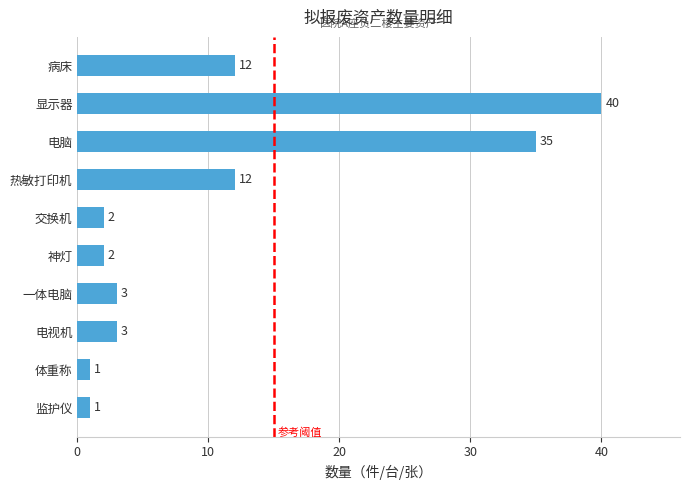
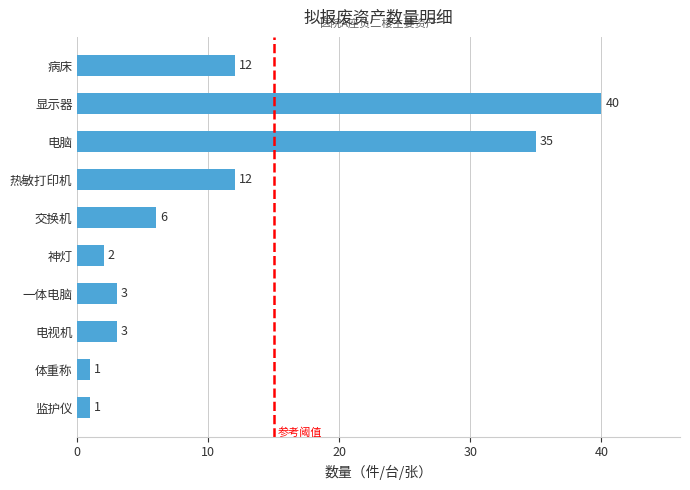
  {
    "病床": 12,
    "显示器": 40,
    "电脑": 35,
    "热敏打印机": 12,
-   "交换机": 2,
+   "交换机": 6,
    "神灯": 2,
    "一体电脑": 3,
    "电视机": 3,
    "体重称": 1,
    "监护仪": 1
  }
